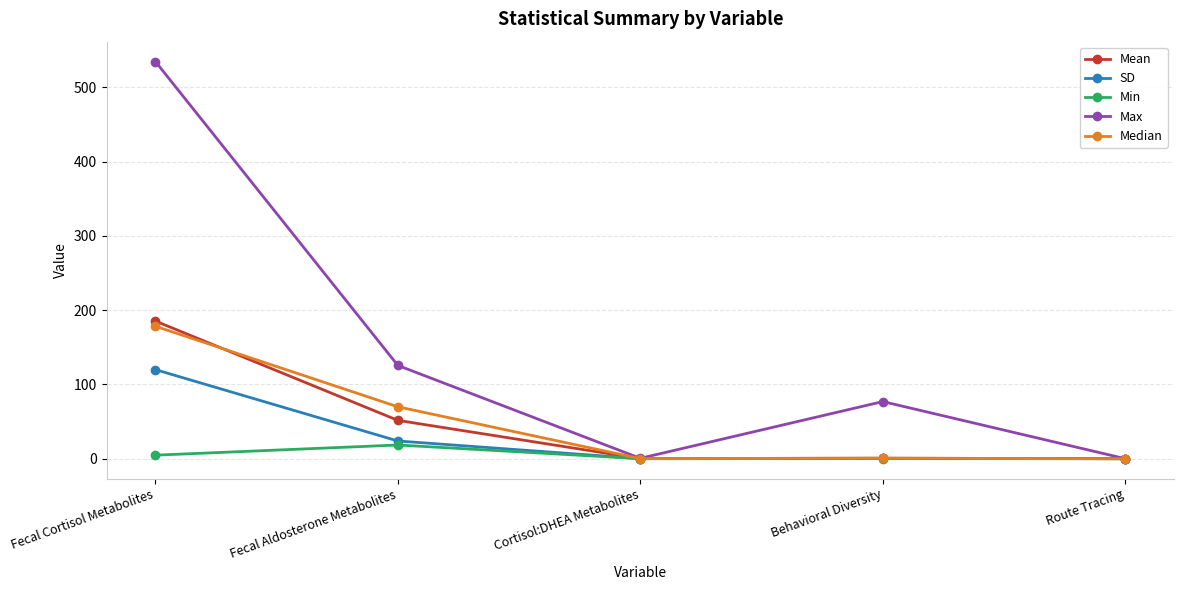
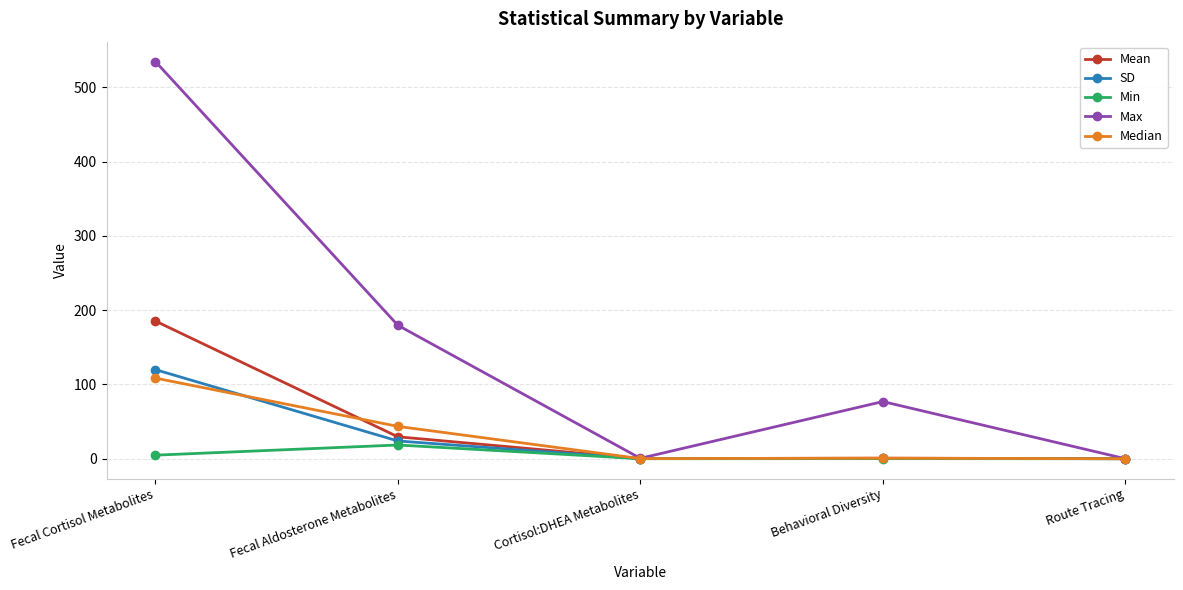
  {
    "Mean": {
      "Fecal Cortisol Metabolites": 190,
-     "Fecal Aldosterone Metabolites": 50
+     "Fecal Aldosterone Metabolites": 30
    },
    "SD": {
      "Fecal Cortisol Metabolites": 120,
      "Fecal Aldosterone Metabolites": 20
    },
    "Min": {
      "Fecal Cortisol Metabolites": 0,
      "Fecal Aldosterone Metabolites": 20
    },
    "Max": {
      "Fecal Cortisol Metabolites": 530,
-     "Fecal Aldosterone Metabolites": 130,
+     "Fecal Aldosterone Metabolites": 180,
      "Behavioral Diversity": 80
    },
    "Median": {
-     "Fecal Cortisol Metabolites": 180,
-     "Fecal Aldosterone Metabolites": 70
+     "Fecal Cortisol Metabolites": 110,
+     "Fecal Aldosterone Metabolites": 40
    }
  }
